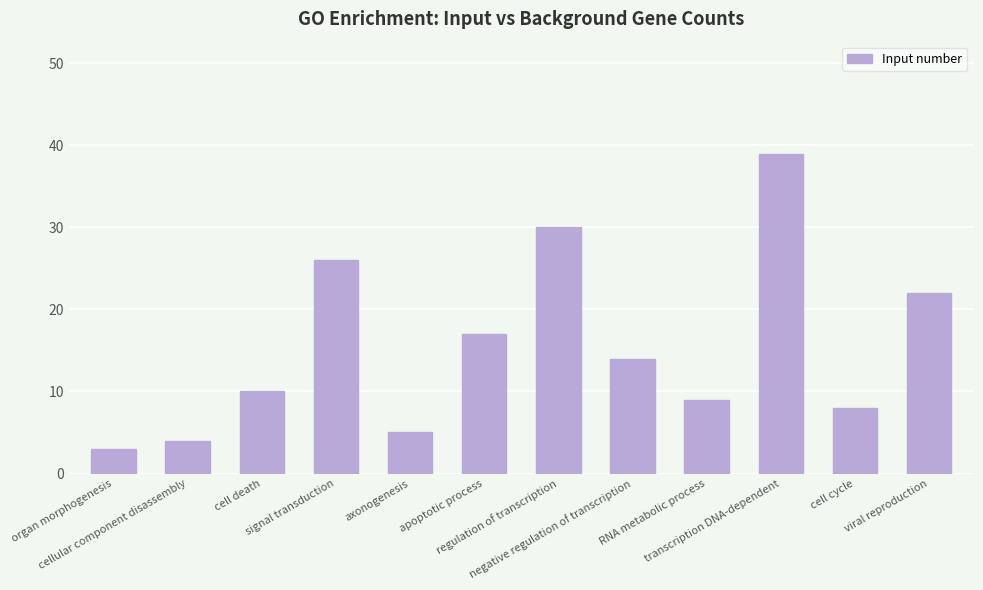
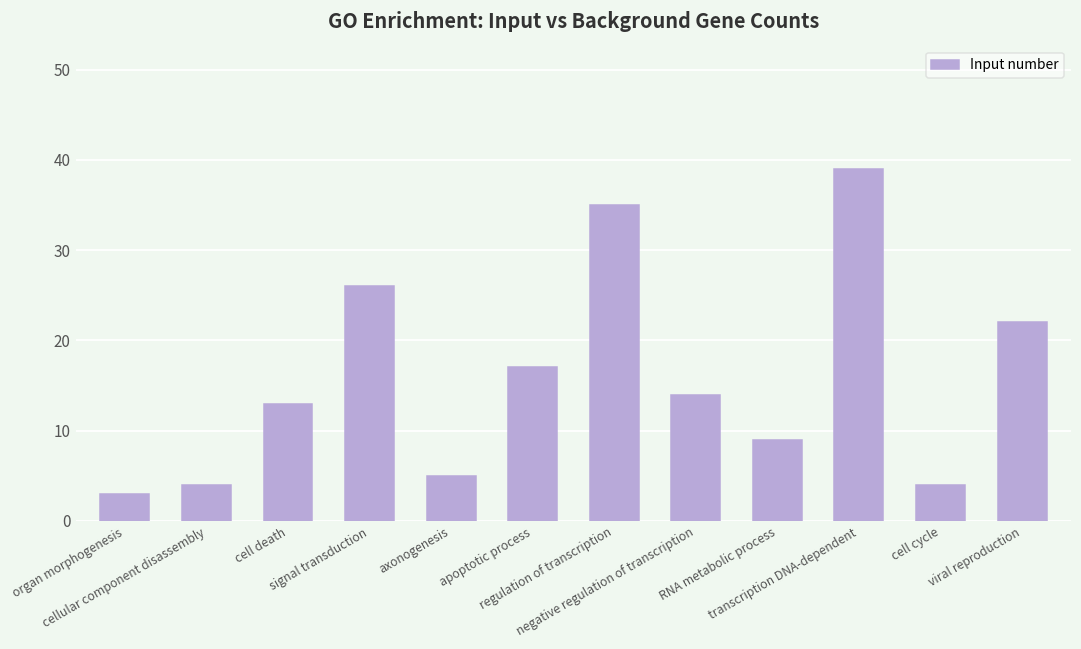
  {
    "organ morphogenesis": 3,
    "cellular component disassembly": 4,
-   "cell death": 10,
+   "cell death": 13,
    "signal transduction": 26,
    "axonogenesis": 5,
    "apoptotic process": 17,
-   "regulation of transcription": 30,
+   "regulation of transcription": 35,
    "negative regulation of transcription": 14,
    "RNA metabolic process": 9,
    "transcription DNA-dependent": 39,
-   "cell cycle": 8,
+   "cell cycle": 4,
    "viral reproduction": 22
  }
